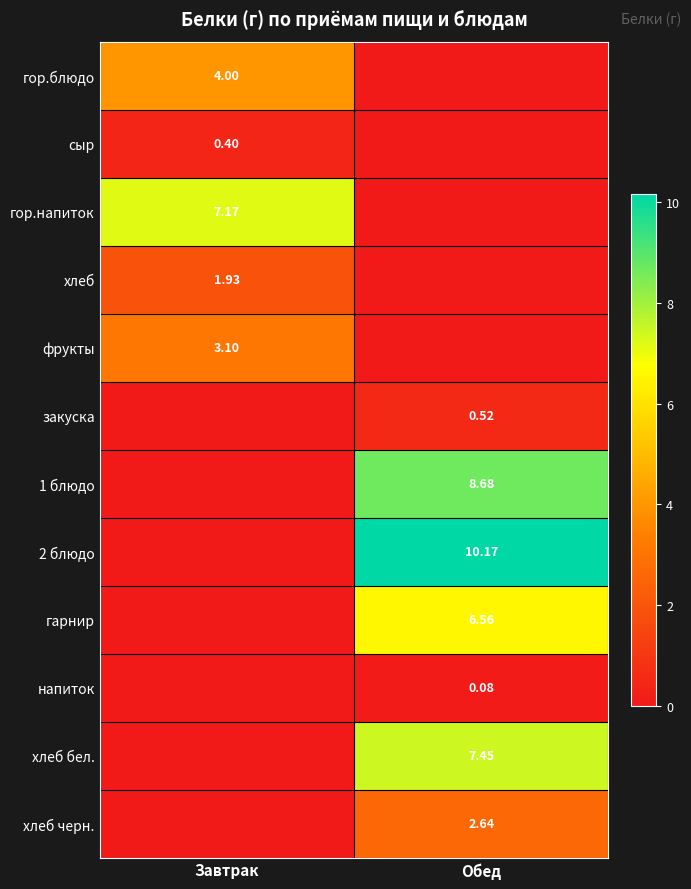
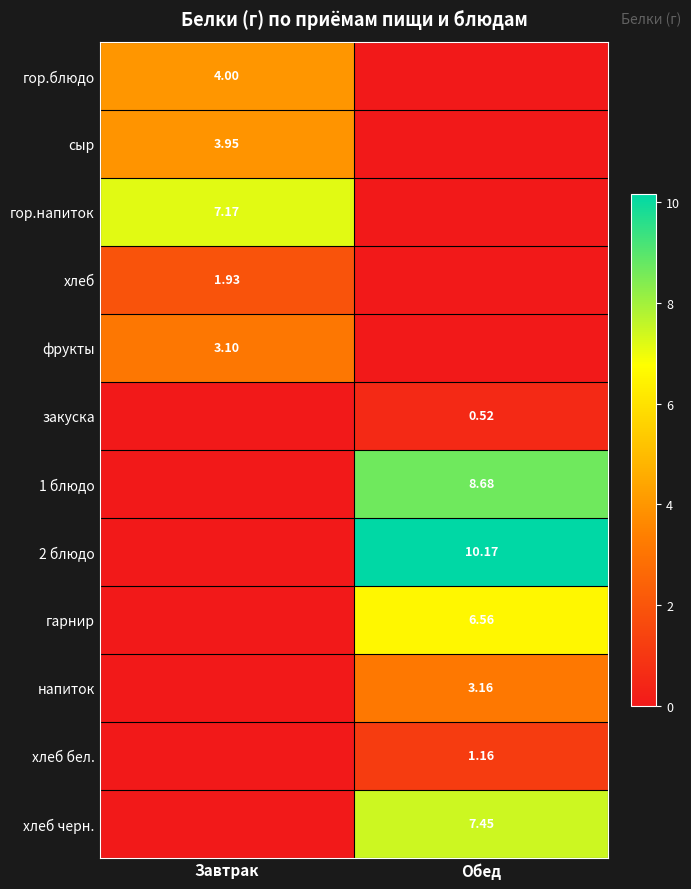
  {
    "гор.блюдо": {
      "Завтрак": 4.00
    },
    "сыр": {
-     "Завтрак": 0.40
+     "Завтрак": 3.95
    },
    "гор.напиток": {
      "Завтрак": 7.17
    },
    "хлеб": {
      "Завтрак": 1.93
    },
    "фрукты": {
      "Завтрак": 3.10
    },
    "закуска": {
      "Обед": 0.52
    },
    "1 блюдо": {
      "Обед": 8.68
    },
    "2 блюдо": {
      "Обед": 10.17
    },
    "гарнир": {
      "Обед": 6.56
    },
    "напиток": {
-     "Обед": 0.08
+     "Обед": 3.16
    },
    "хлеб бел.": {
-     "Обед": 7.45
+     "Обед": 1.16
    },
    "хлеб черн.": {
-     "Обед": 2.64
+     "Обед": 7.45
    }
  }
